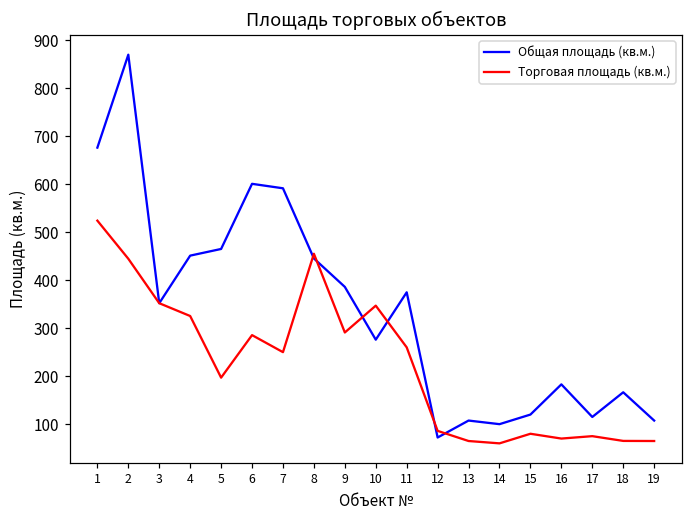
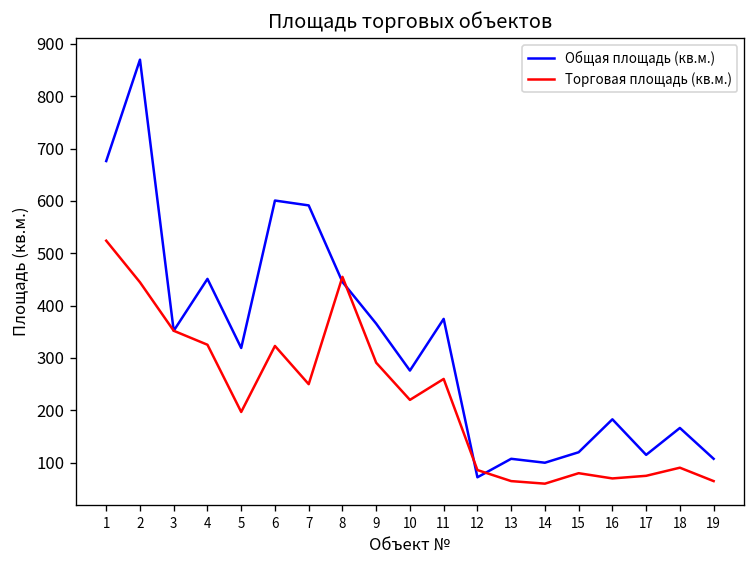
  {
    "Общая площадь (кв.м.)": {
      "1": 680,
      "2": 870,
      "4": 450,
-     "5": 470,
+     "5": 320,
      "6": 600,
      "7": 590,
      "8": 450,
-     "9": 390,
+     "9": 370,
      "10": 280,
      "11": 370,
      "12": 70,
      "13": 110,
      "14": 100,
      "15": 120,
      "16": 180,
      "17": 120,
      "18": 170,
      "19": 110
    },
    "Торговая площадь (кв.м.)": {
      "1": 520,
      "2": 440,
      "4": 330,
      "5": 200,
-     "6": 290,
+     "6": 320,
      "7": 250,
      "8": 460,
      "9": 290,
-     "10": 350,
+     "10": 220,
      "11": 260,
      "12": 90,
      "13": 60,
      "14": 60,
      "15": 80,
      "16": 70,
      "17": 80,
-     "18": 70,
+     "18": 90,
      "19": 60
    }
  }
